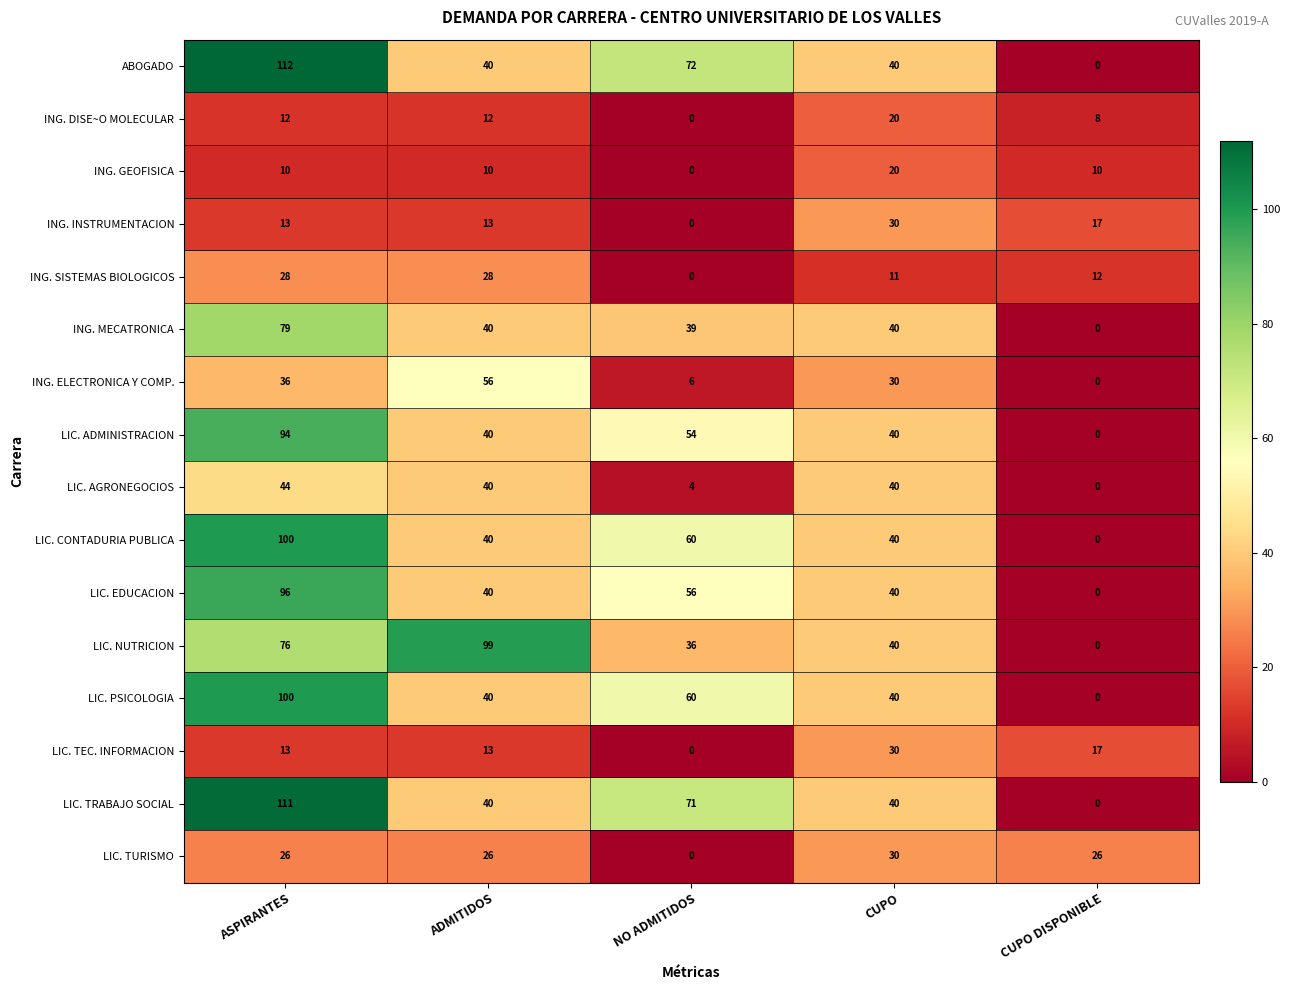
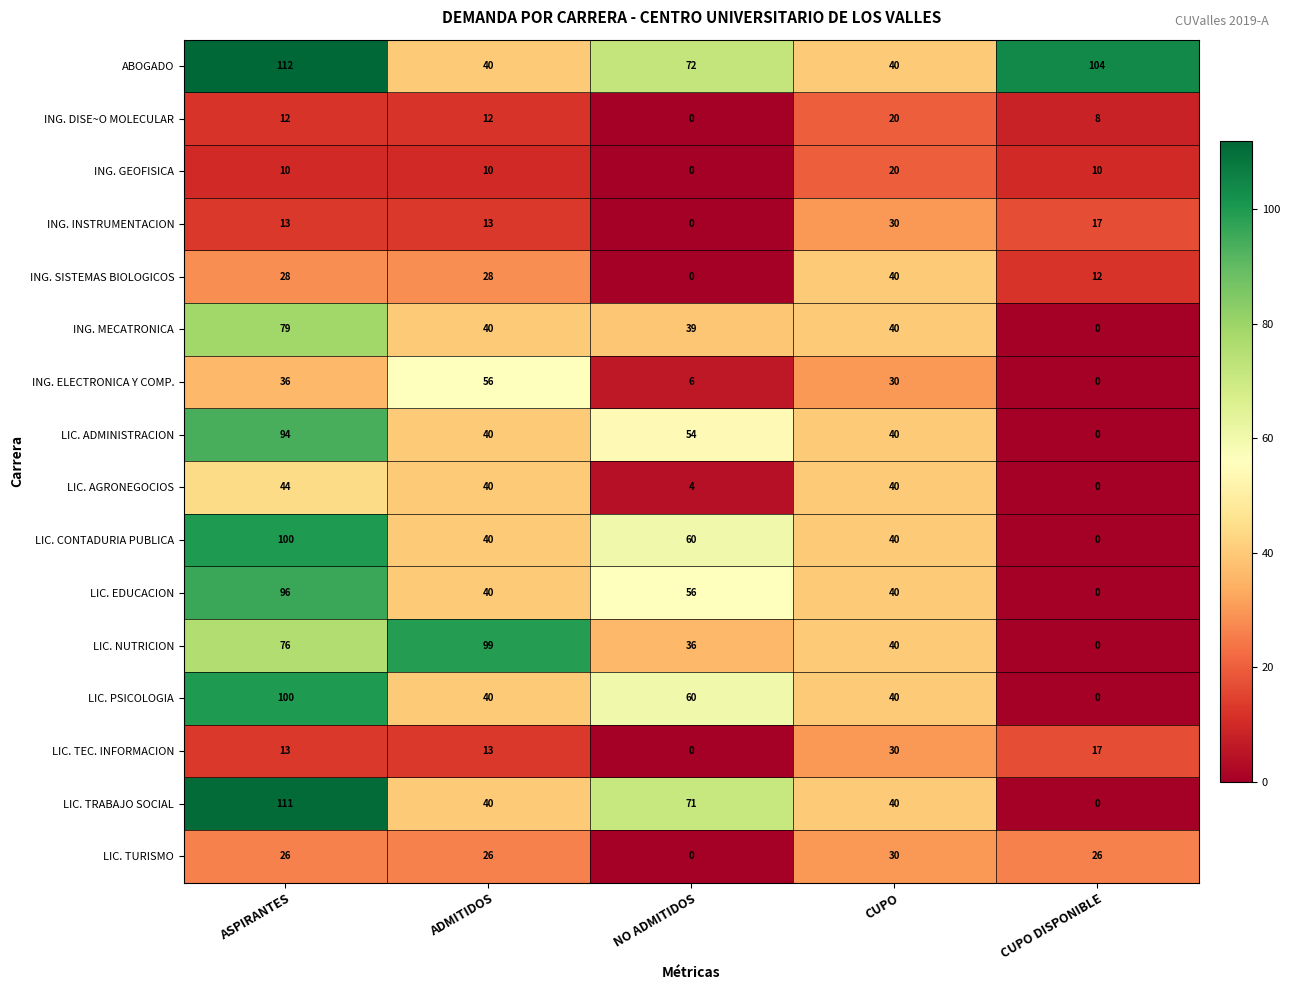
  {
    "ABOGADO": {
      "ASPIRANTES": 112,
      "ADMITIDOS": 40,
      "NO ADMITIDOS": 72,
      "CUPO": 40,
-     "CUPO DISPONIBLE": 0
+     "CUPO DISPONIBLE": 104
    },
    "ING. DISE~O MOLECULAR": {
      "ASPIRANTES": 12,
      "ADMITIDOS": 12,
      "NO ADMITIDOS": 0,
      "CUPO": 20,
      "CUPO DISPONIBLE": 8
    },
    "ING. GEOFISICA": {
      "ASPIRANTES": 10,
      "ADMITIDOS": 10,
      "NO ADMITIDOS": 0,
      "CUPO": 20,
      "CUPO DISPONIBLE": 10
    },
    "ING. INSTRUMENTACION": {
      "ASPIRANTES": 13,
      "ADMITIDOS": 13,
      "NO ADMITIDOS": 0,
      "CUPO": 30,
      "CUPO DISPONIBLE": 17
    },
    "ING. SISTEMAS BIOLOGICOS": {
      "ASPIRANTES": 28,
      "ADMITIDOS": 28,
      "NO ADMITIDOS": 0,
-     "CUPO": 11,
+     "CUPO": 40,
      "CUPO DISPONIBLE": 12
    },
    "ING. MECATRONICA": {
      "ASPIRANTES": 79,
      "ADMITIDOS": 40,
      "NO ADMITIDOS": 39,
      "CUPO": 40,
      "CUPO DISPONIBLE": 0
    },
    "ING. ELECTRONICA Y COMP.": {
      "ASPIRANTES": 36,
      "ADMITIDOS": 56,
      "NO ADMITIDOS": 6,
      "CUPO": 30,
      "CUPO DISPONIBLE": 0
    },
    "LIC. ADMINISTRACION": {
      "ASPIRANTES": 94,
      "ADMITIDOS": 40,
      "NO ADMITIDOS": 54,
      "CUPO": 40,
      "CUPO DISPONIBLE": 0
    },
    "LIC. AGRONEGOCIOS": {
      "ASPIRANTES": 44,
      "ADMITIDOS": 40,
      "NO ADMITIDOS": 4,
      "CUPO": 40,
      "CUPO DISPONIBLE": 0
    },
    "LIC. CONTADURIA PUBLICA": {
      "ASPIRANTES": 100,
      "ADMITIDOS": 40,
      "NO ADMITIDOS": 60,
      "CUPO": 40,
      "CUPO DISPONIBLE": 0
    },
    "LIC. EDUCACION": {
      "ASPIRANTES": 96,
      "ADMITIDOS": 40,
      "NO ADMITIDOS": 56,
      "CUPO": 40,
      "CUPO DISPONIBLE": 0
    },
    "LIC. NUTRICION": {
      "ASPIRANTES": 76,
      "ADMITIDOS": 99,
      "NO ADMITIDOS": 36,
      "CUPO": 40,
      "CUPO DISPONIBLE": 0
    },
    "LIC. PSICOLOGIA": {
      "ASPIRANTES": 100,
      "ADMITIDOS": 40,
      "NO ADMITIDOS": 60,
      "CUPO": 40,
      "CUPO DISPONIBLE": 0
    },
    "LIC. TEC. INFORMACION": {
      "ASPIRANTES": 13,
      "ADMITIDOS": 13,
      "NO ADMITIDOS": 0,
      "CUPO": 30,
      "CUPO DISPONIBLE": 17
    },
    "LIC. TRABAJO SOCIAL": {
      "ASPIRANTES": 111,
      "ADMITIDOS": 40,
      "NO ADMITIDOS": 71,
      "CUPO": 40,
      "CUPO DISPONIBLE": 0
    },
    "LIC. TURISMO": {
      "ASPIRANTES": 26,
      "ADMITIDOS": 26,
      "NO ADMITIDOS": 0,
      "CUPO": 30,
      "CUPO DISPONIBLE": 26
    }
  }
